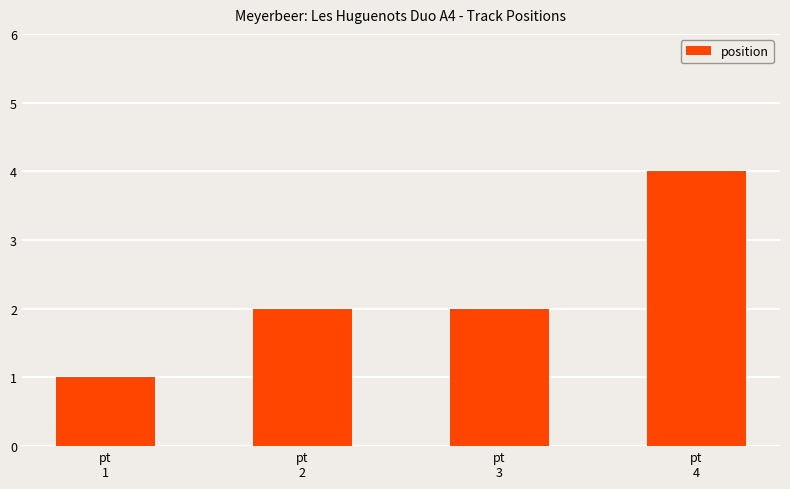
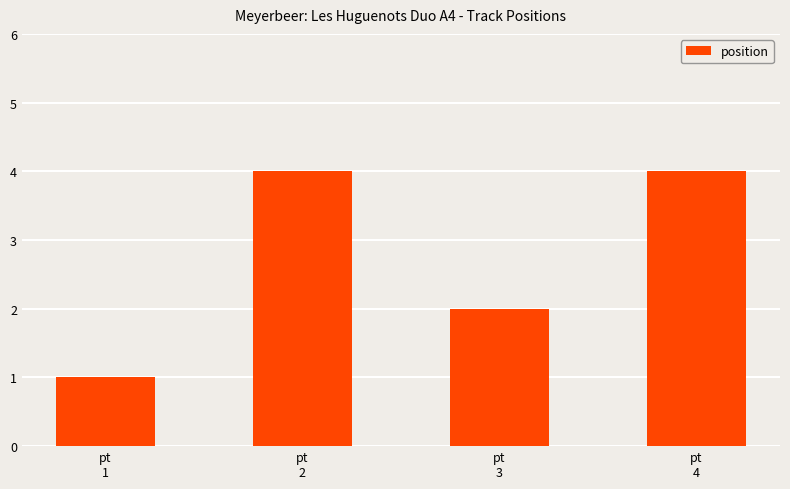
  {
    "pt 1": 1,
-   "pt 2": 2,
+   "pt 2": 4,
    "pt 3": 2,
    "pt 4": 4
  }
